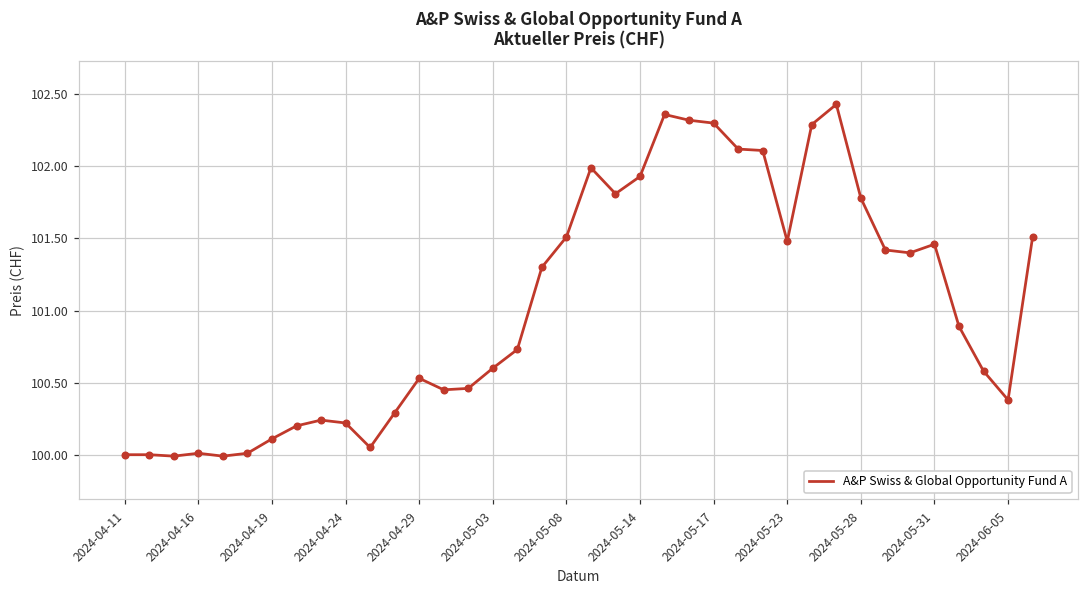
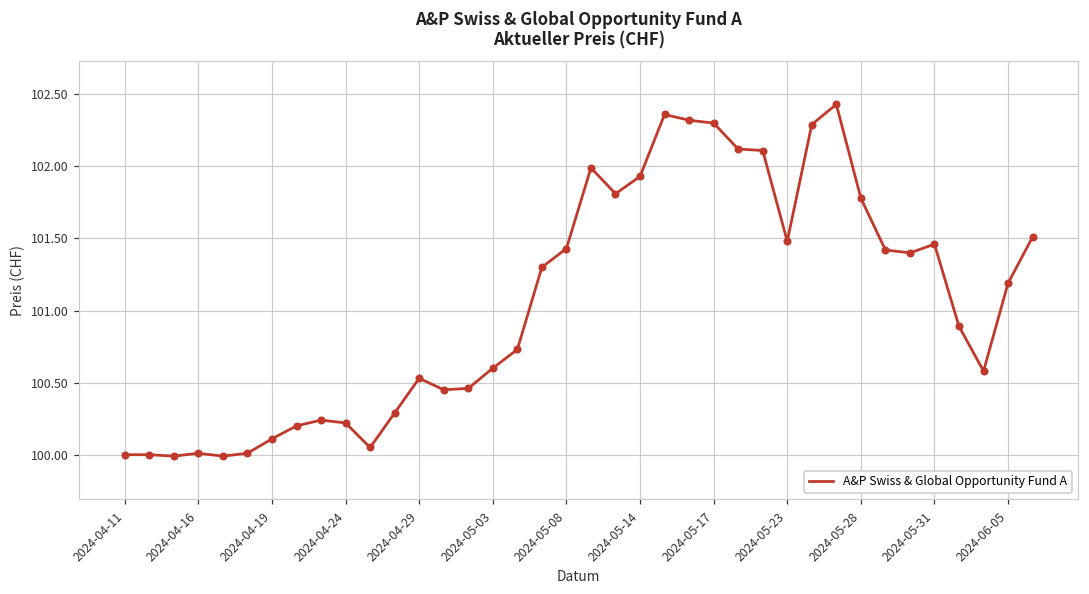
  {
    "2024-04-11": 100.00,
    "2024-04-16": 100.01,
    "2024-04-19": 100.11,
    "2024-04-24": 100.22,
    "2024-04-29": 100.53,
    "2024-05-03": 100.60,
-   "2024-05-08": 101.51,
+   "2024-05-08": 101.43,
    "2024-05-14": 101.93,
    "2024-05-17": 102.30,
    "2024-05-23": 101.48,
    "2024-05-28": 101.78,
    "2024-05-31": 101.46,
-   "2024-06-05": 100.38
+   "2024-06-05": 101.19
  }
